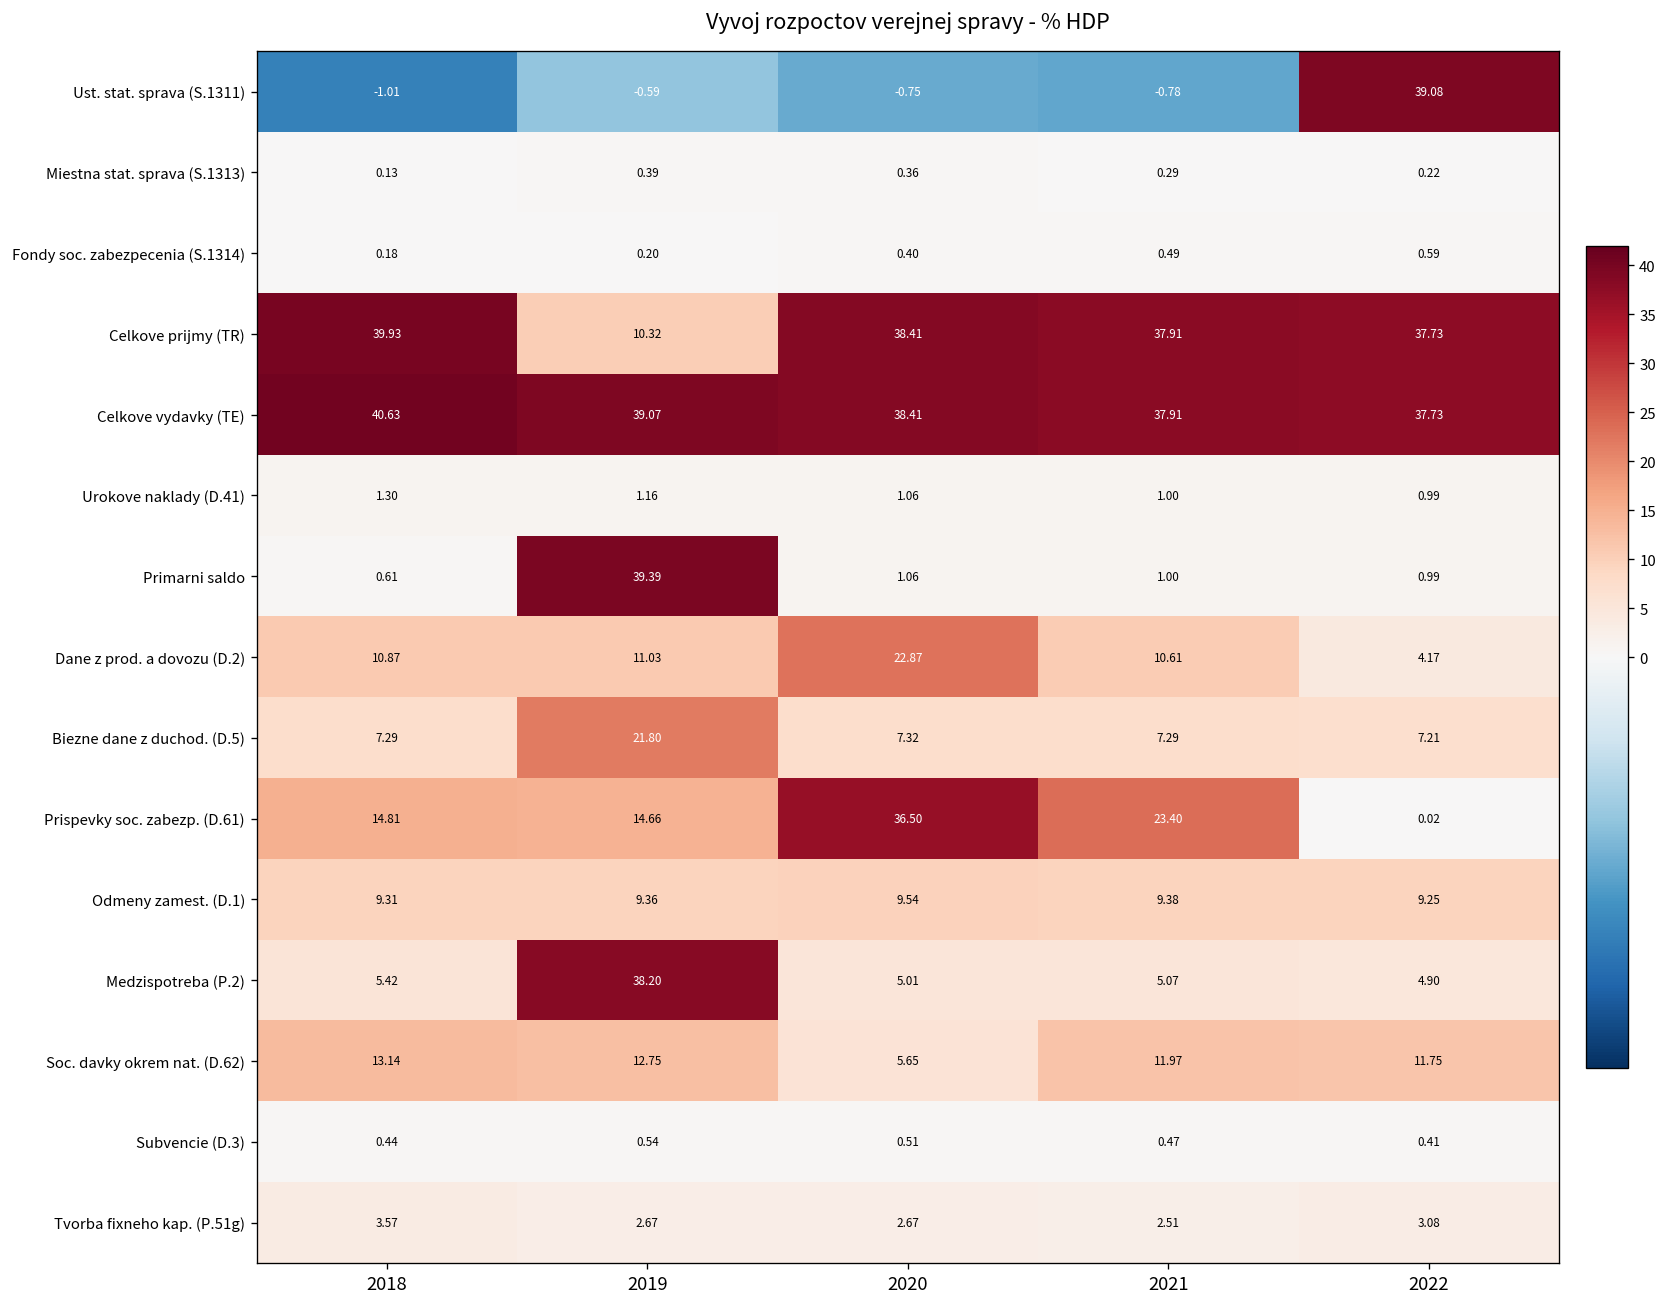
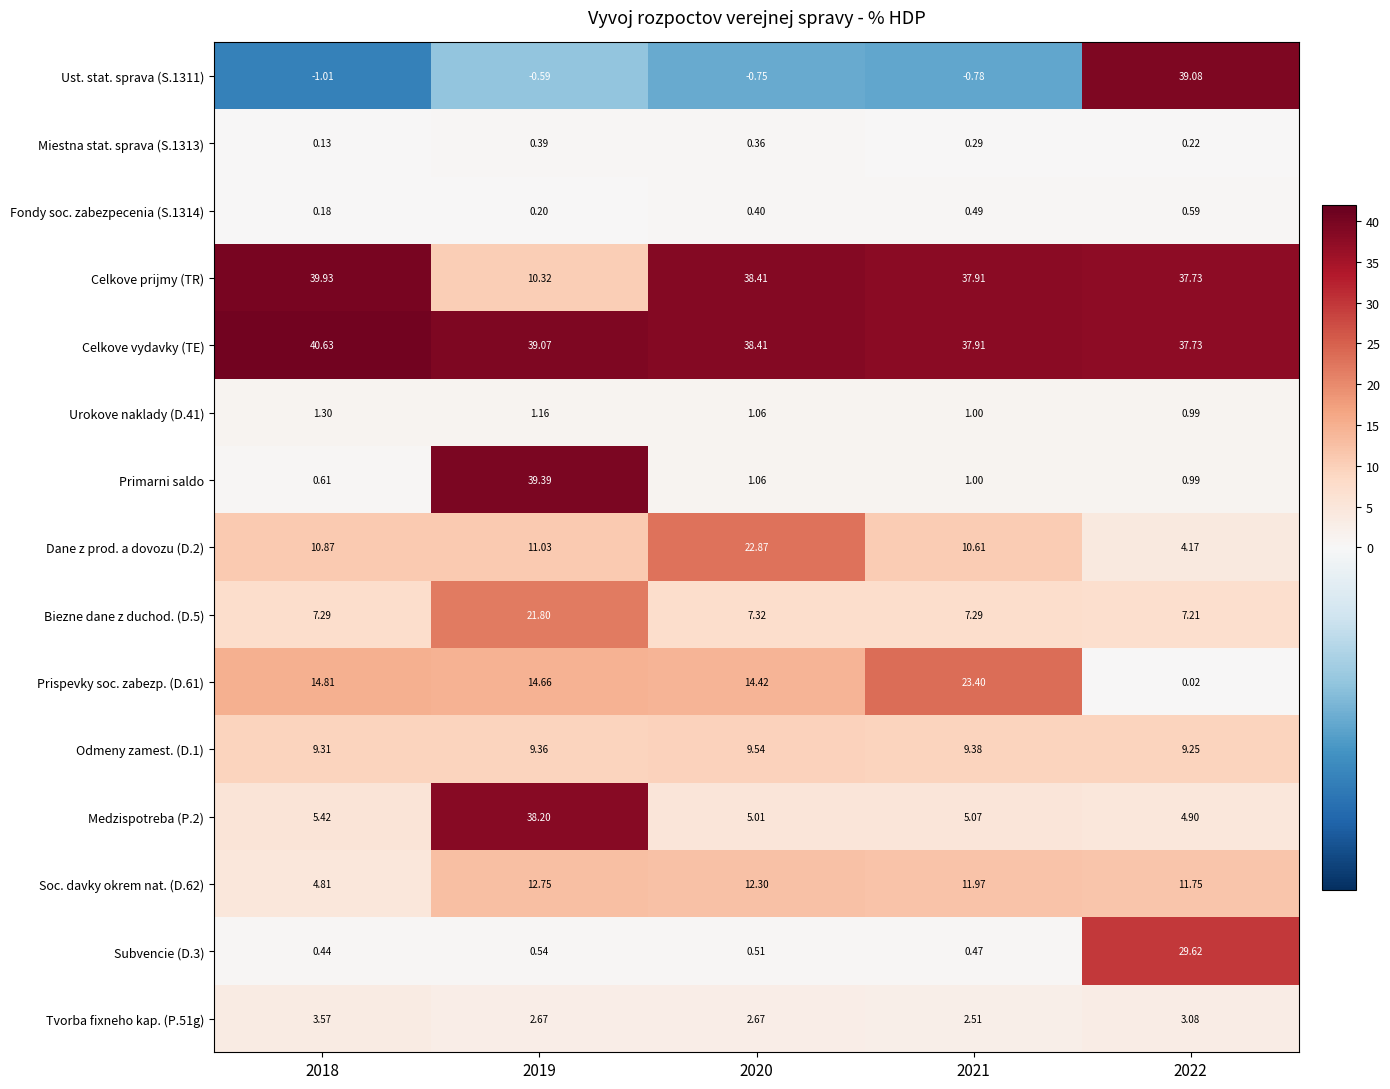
  {
    "Ust. stat. sprava (S.1311)": {
      "2018": -1.01,
      "2019": -0.59,
      "2020": -0.75,
      "2021": -0.78,
      "2022": 39.08
    },
    "Miestna stat. sprava (S.1313)": {
      "2018": 0.13,
      "2019": 0.39,
      "2020": 0.36,
      "2021": 0.29,
      "2022": 0.22
    },
    "Fondy soc. zabezpecenia (S.1314)": {
      "2018": 0.18,
      "2019": 0.20,
      "2020": 0.40,
      "2021": 0.49,
      "2022": 0.59
    },
    "Celkove prijmy (TR)": {
      "2018": 39.93,
      "2019": 10.32,
      "2020": 38.41,
      "2021": 37.91,
      "2022": 37.73
    },
    "Celkove vydavky (TE)": {
      "2018": 40.63,
      "2019": 39.07,
      "2020": 38.41,
      "2021": 37.91,
      "2022": 37.73
    },
    "Urokove naklady (D.41)": {
      "2018": 1.30,
      "2019": 1.16,
      "2020": 1.06,
      "2021": 1.00,
      "2022": 0.99
    },
    "Primarni saldo": {
      "2018": 0.61,
      "2019": 39.39,
      "2020": 1.06,
      "2021": 1.00,
      "2022": 0.99
    },
    "Dane z prod. a dovozu (D.2)": {
      "2018": 10.87,
      "2019": 11.03,
      "2020": 22.87,
      "2021": 10.61,
      "2022": 4.17
    },
    "Biezne dane z duchod. (D.5)": {
      "2018": 7.29,
      "2019": 21.80,
      "2020": 7.32,
      "2021": 7.29,
      "2022": 7.21
    },
    "Prispevky soc. zabezp. (D.61)": {
      "2018": 14.81,
      "2019": 14.66,
-     "2020": 36.50,
+     "2020": 14.42,
      "2021": 23.40,
      "2022": 0.02
    },
    "Odmeny zamest. (D.1)": {
      "2018": 9.31,
      "2019": 9.36,
      "2020": 9.54,
      "2021": 9.38,
      "2022": 9.25
    },
    "Medzispotreba (P.2)": {
      "2018": 5.42,
      "2019": 38.20,
      "2020": 5.01,
      "2021": 5.07,
      "2022": 4.90
    },
    "Soc. davky okrem nat. (D.62)": {
-     "2018": 13.14,
+     "2018": 4.81,
      "2019": 12.75,
-     "2020": 5.65,
+     "2020": 12.30,
      "2021": 11.97,
      "2022": 11.75
    },
    "Subvencie (D.3)": {
      "2018": 0.44,
      "2019": 0.54,
      "2020": 0.51,
      "2021": 0.47,
-     "2022": 0.41
+     "2022": 29.62
    },
    "Tvorba fixneho kap. (P.51g)": {
      "2018": 3.57,
      "2019": 2.67,
      "2020": 2.67,
      "2021": 2.51,
      "2022": 3.08
    }
  }
